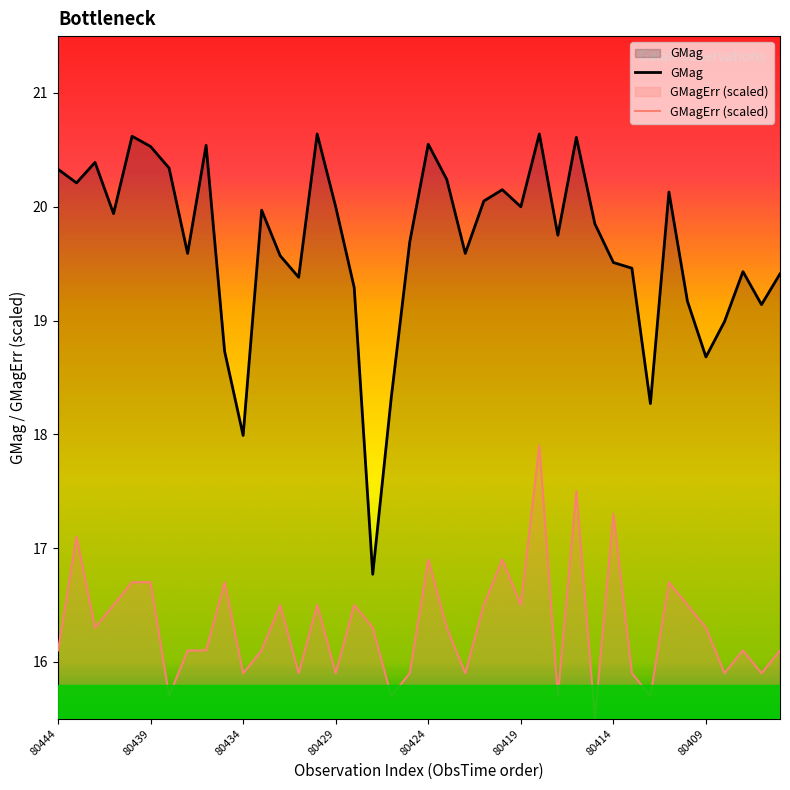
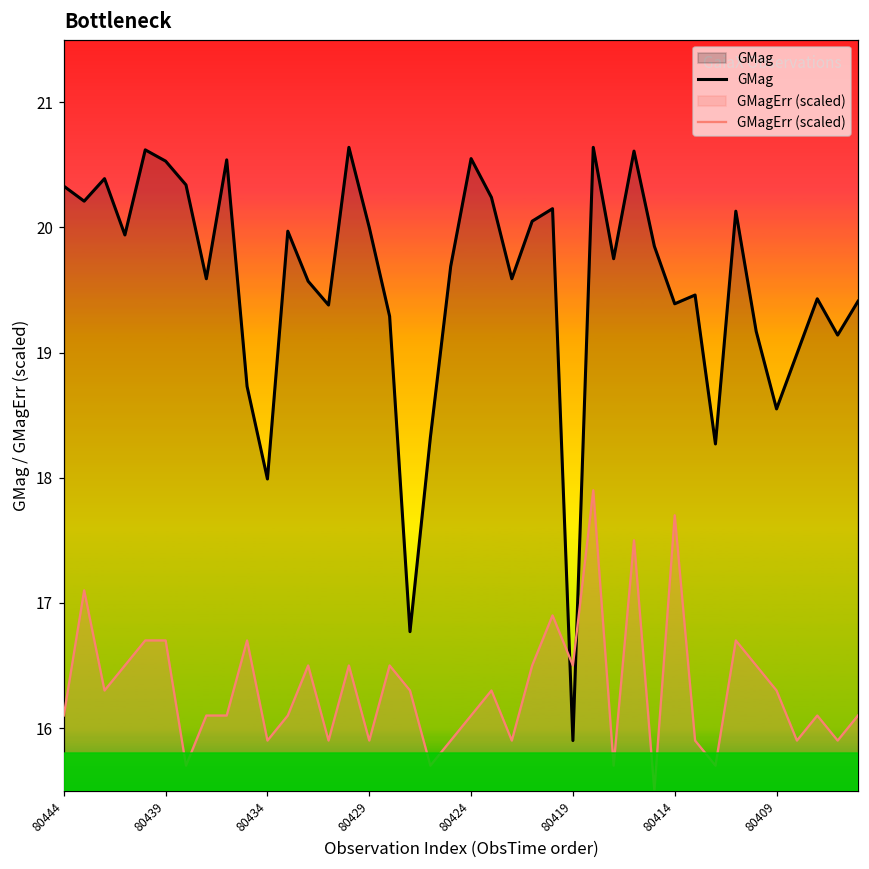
  {
    "GMag": {
      "80444": 20.33,
      "80439": 20.53,
      "80434": 17.99,
      "80429": 20.00,
      "80424": 20.55,
-     "80419": 20.0,
-     "80414": 19.51,
-     "80409": 18.68
+     "80419": 15.9,
+     "80414": 19.39,
+     "80409": 18.55
    },
    "GMagErr (scaled)": {
      "80444": 16.10,
      "80439": 16.70,
      "80434": 15.90,
      "80429": 15.90,
-     "80424": 16.90,
+     "80424": 16.10,
      "80419": 16.50,
-     "80414": 17.30,
+     "80414": 17.70,
      "80409": 16.30
    }
  }
